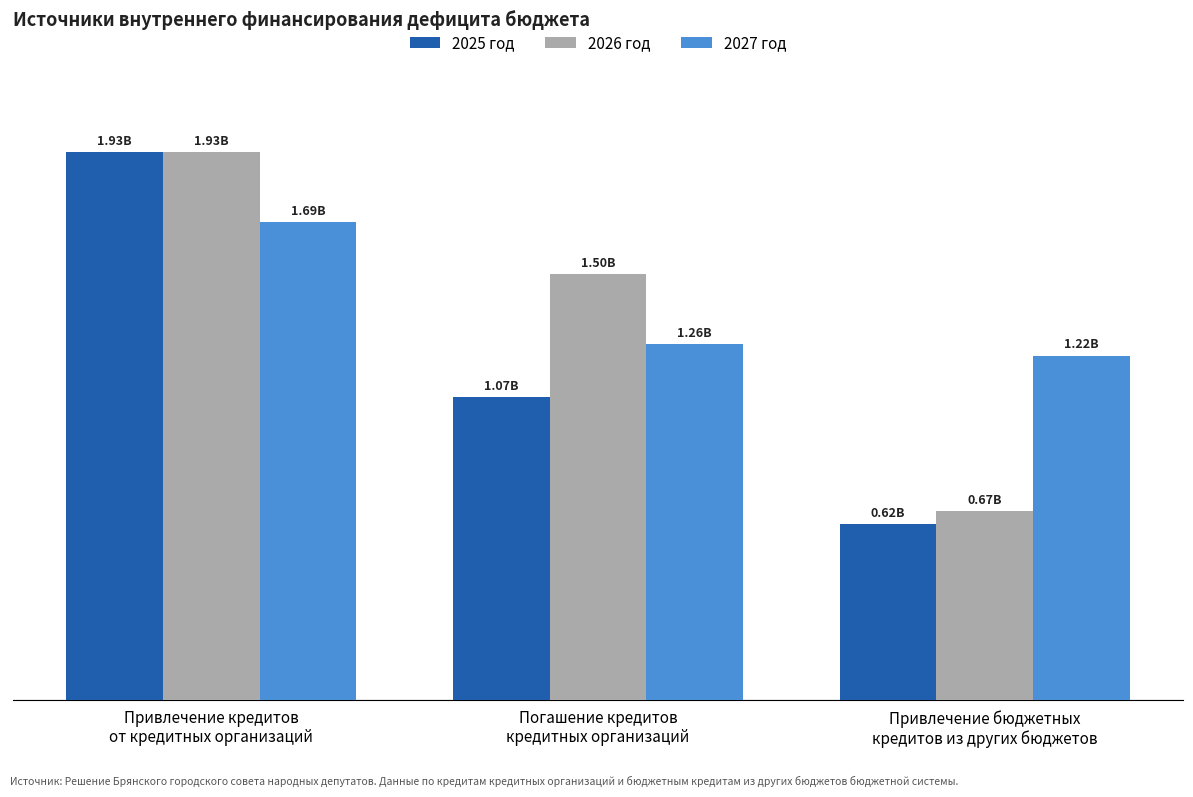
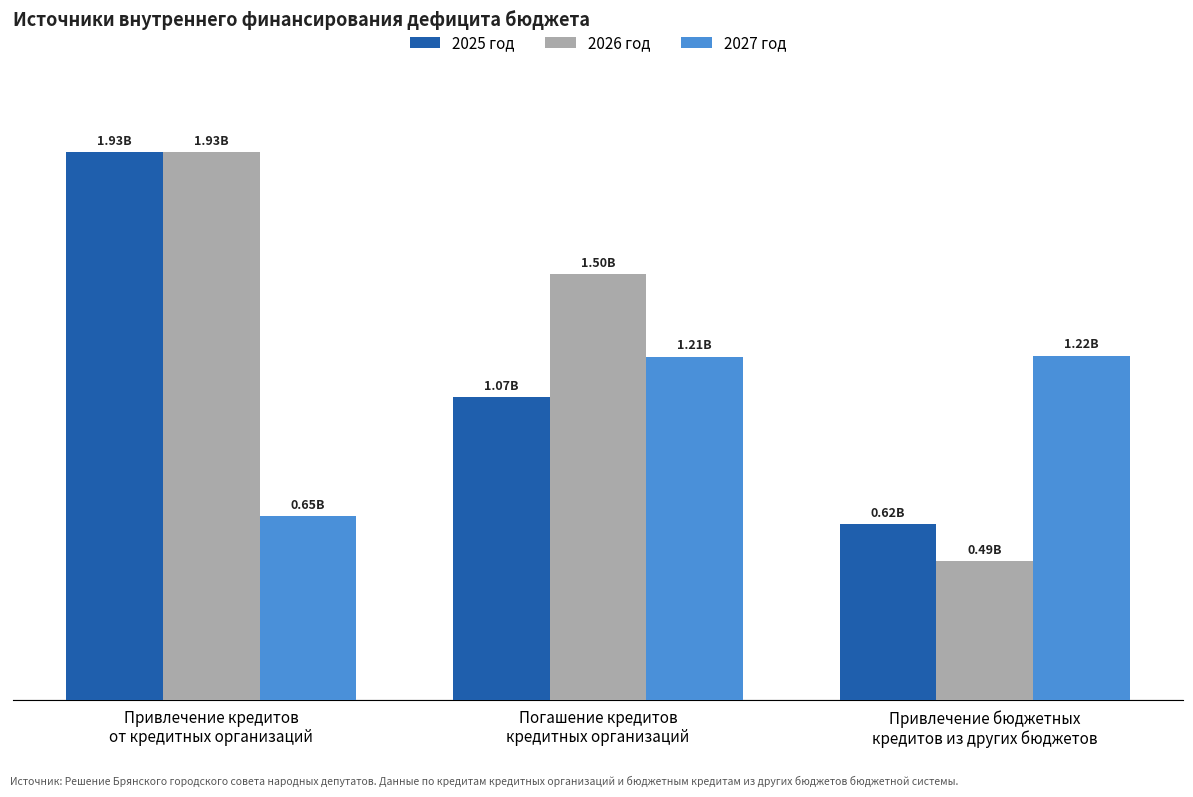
  {
    "2025 год": {
      "Привлечение кредитов от кредитных организаций": "1.93B",
      "Погашение кредитов кредитных организаций": "1.07B",
      "Привлечение бюджетных кредитов из других бюджетов": "0.62B"
    },
    "2026 год": {
      "Привлечение кредитов от кредитных организаций": "1.93B",
      "Погашение кредитов кредитных организаций": "1.50B",
-     "Привлечение бюджетных кредитов из других бюджетов": "0.67B"
+     "Привлечение бюджетных кредитов из других бюджетов": "0.49B"
    },
    "2027 год": {
-     "Привлечение кредитов от кредитных организаций": "1.69B",
-     "Погашение кредитов кредитных организаций": "1.26B",
+     "Привлечение кредитов от кредитных организаций": "0.65B",
+     "Погашение кредитов кредитных организаций": "1.21B",
      "Привлечение бюджетных кредитов из других бюджетов": "1.22B"
    }
  }
